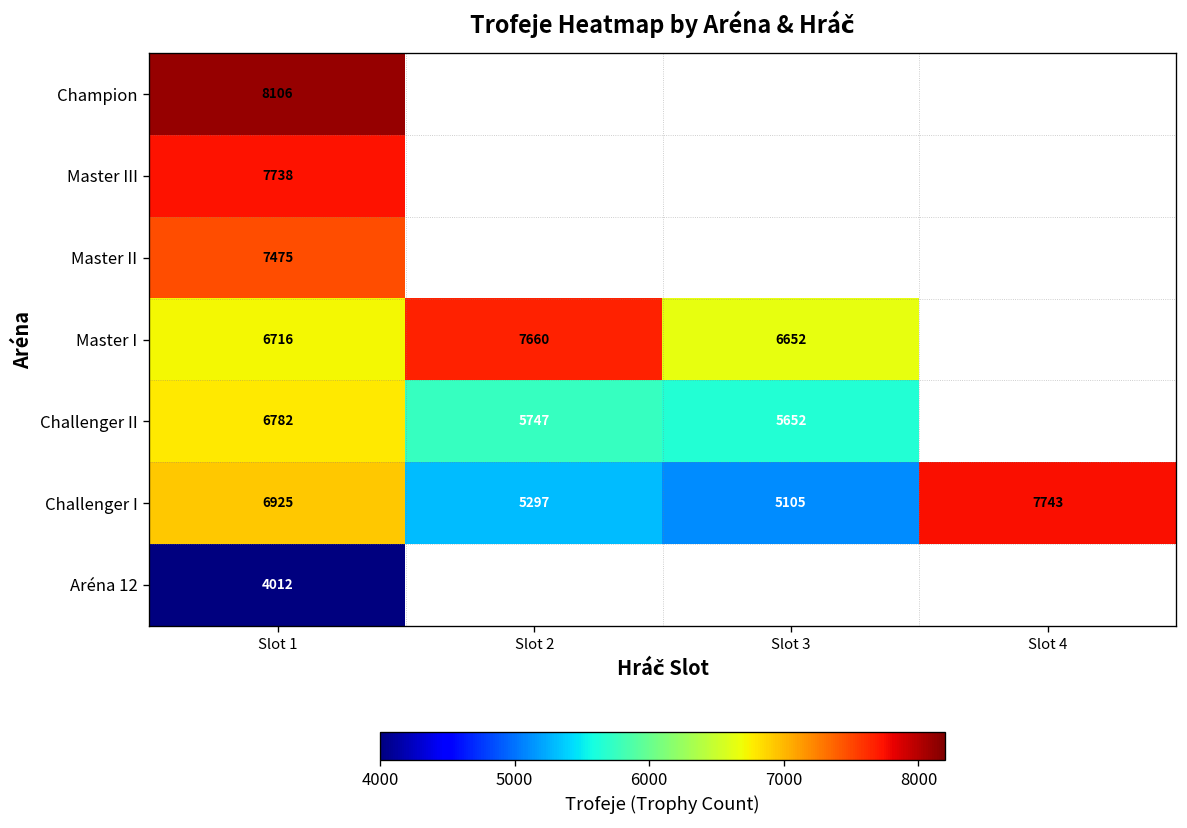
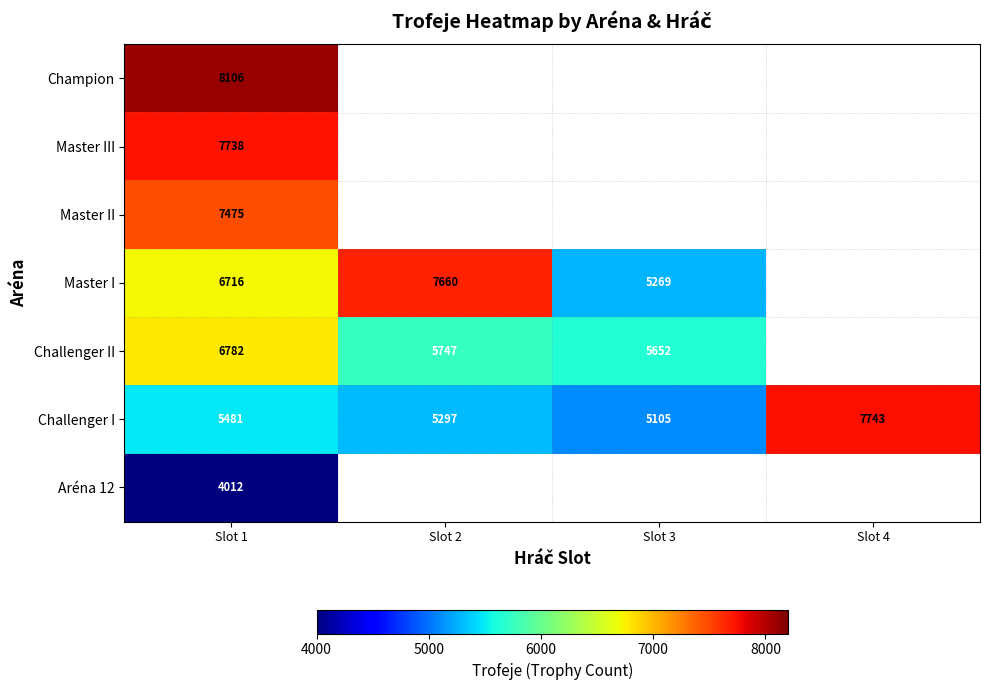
  {
    "Champion": {
      "Slot 1": 8106
    },
    "Master III": {
      "Slot 1": 7738
    },
    "Master II": {
      "Slot 1": 7475
    },
    "Master I": {
      "Slot 1": 6716,
      "Slot 2": 7660,
-     "Slot 3": 6652
+     "Slot 3": 5269
    },
    "Challenger II": {
      "Slot 1": 6782,
      "Slot 2": 5747,
      "Slot 3": 5652
    },
    "Challenger I": {
-     "Slot 1": 6925,
+     "Slot 1": 5481,
      "Slot 2": 5297,
      "Slot 3": 5105,
      "Slot 4": 7743
    },
    "Aréna 12": {
      "Slot 1": 4012
    }
  }
